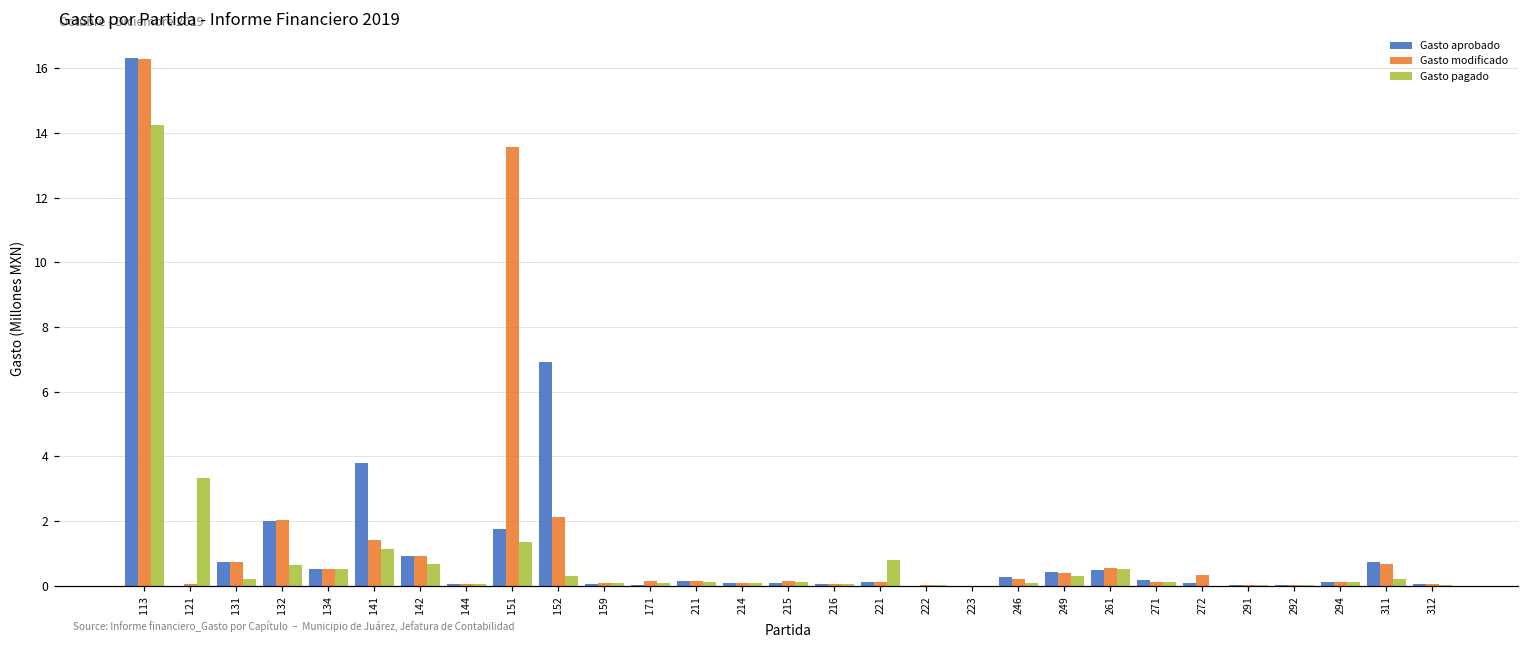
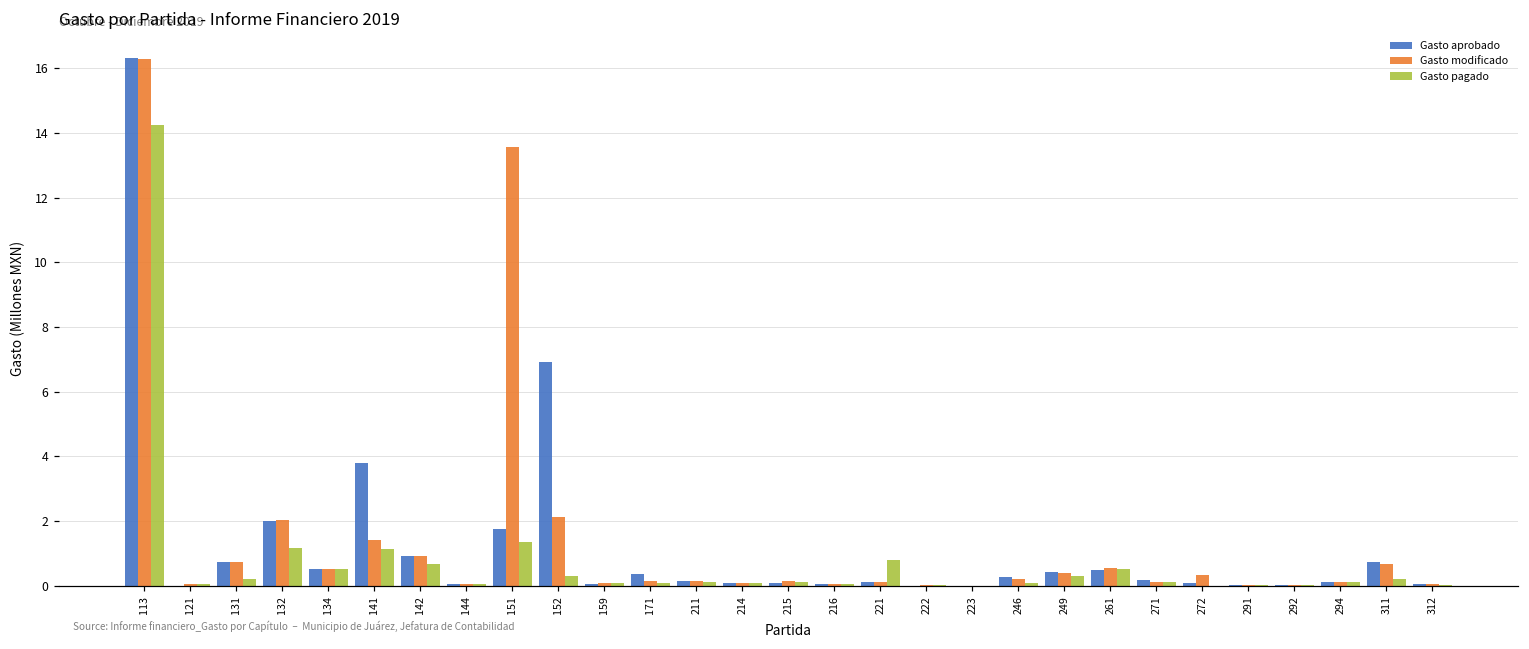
  {
    "Gasto aprobado": {
      "113": 16.3,
      "121": 0.0,
      "131": 0.7,
      "132": 2.0,
      "134": 0.5,
      "141": 3.8,
      "142": 0.9,
      "151": 1.7,
      "152": 6.9,
-     "171": 0.0,
+     "171": 0.4,
      "211": 0.2,
      "221": 0.1,
      "246": 0.3,
      "249": 0.4,
      "261": 0.5,
      "271": 0.2,
      "294": 0.1,
      "311": 0.7
    },
    "Gasto modificado": {
      "113": 16.3,
      "131": 0.7,
      "132": 2.0,
      "134": 0.5,
      "141": 1.4,
      "142": 0.9,
      "151": 13.6,
      "152": 2.1,
      "159": 0.1,
      "171": 0.1,
      "211": 0.1,
      "214": 0.1,
      "215": 0.1,
      "221": 0.1,
      "246": 0.2,
      "249": 0.4,
      "261": 0.5,
      "271": 0.1,
      "272": 0.3,
      "294": 0.1,
      "311": 0.7
    },
    "Gasto pagado": {
      "113": 14.2,
-     "121": 3.3,
+     "121": 0.1,
      "131": 0.2,
-     "132": 0.6,
+     "132": 1.2,
      "134": 0.5,
      "141": 1.1,
      "142": 0.7,
      "151": 1.4,
      "152": 0.3,
      "171": 0.1,
      "211": 0.1,
      "215": 0.1,
      "221": 0.8,
      "246": 0.1,
      "249": 0.3,
      "261": 0.5,
      "271": 0.1,
      "294": 0.1,
      "311": 0.2
    }
  }
